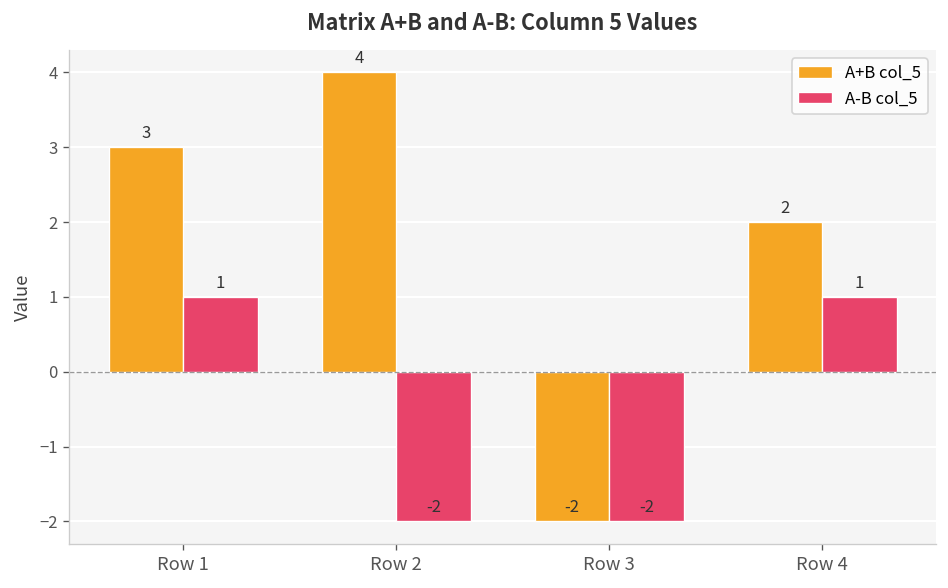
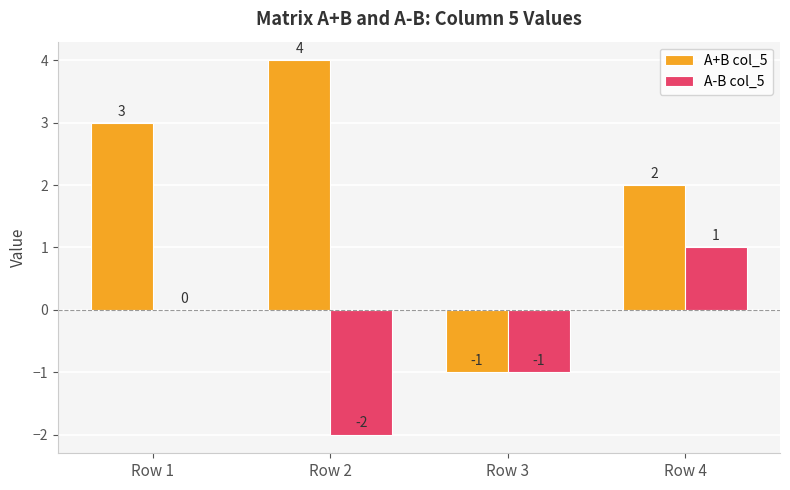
  {
    "A+B col_5": {
      "Row 1": 3,
      "Row 2": 4,
-     "Row 3": -2,
+     "Row 3": -1,
      "Row 4": 2
    },
    "A-B col_5": {
-     "Row 1": 1,
+     "Row 1": 0,
      "Row 2": -2,
-     "Row 3": -2,
+     "Row 3": -1,
      "Row 4": 1
    }
  }
